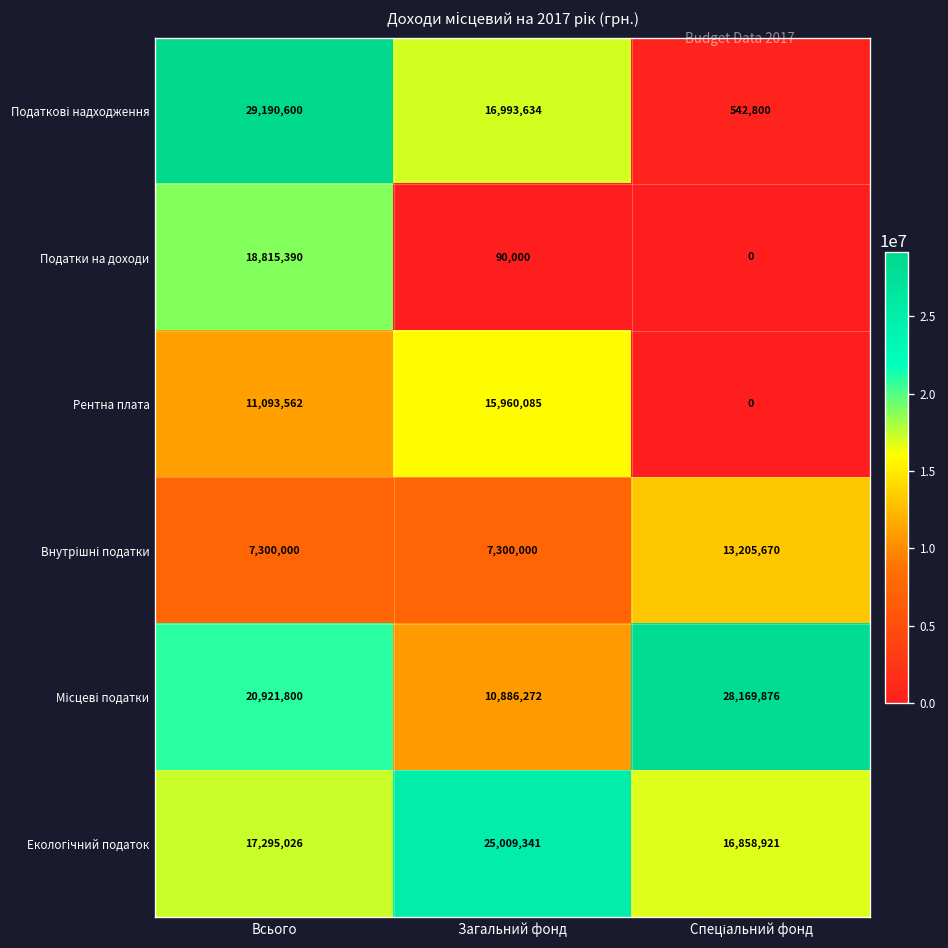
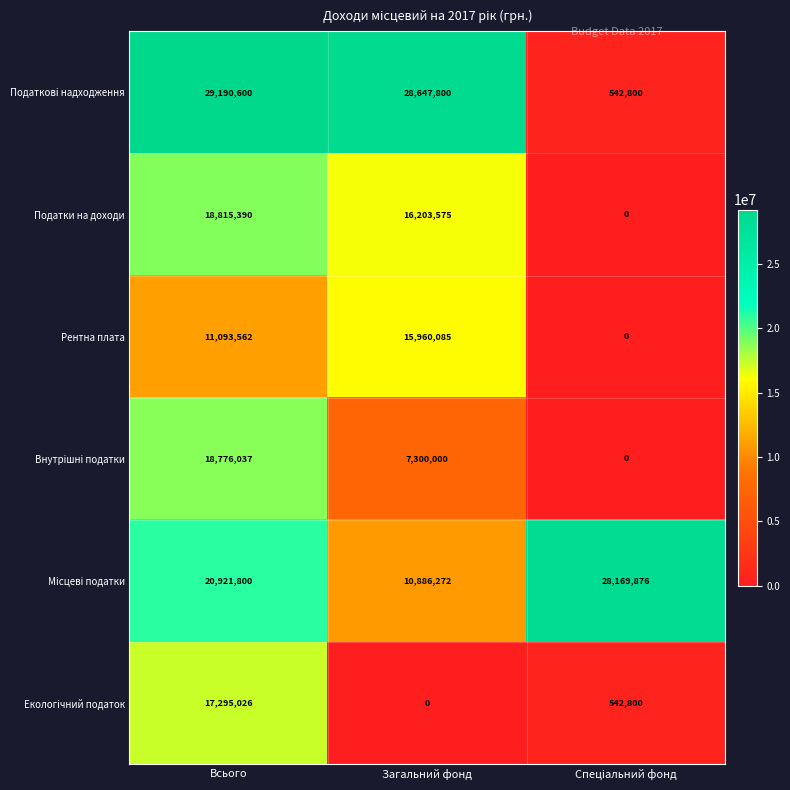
  {
    "Податкові надходження": {
      "Всього": "29,190,600",
-     "Загальний фонд": "16,993,634",
+     "Загальний фонд": "28,647,800",
      "Спеціальний фонд": "542,800"
    },
    "Податки на доходи": {
      "Всього": "18,815,390",
-     "Загальний фонд": "90,000",
+     "Загальний фонд": "16,203,575",
      "Спеціальний фонд": "0"
    },
    "Рентна плата": {
      "Всього": "11,093,562",
      "Загальний фонд": "15,960,085",
      "Спеціальний фонд": "0"
    },
    "Внутрішні податки": {
-     "Всього": "7,300,000",
+     "Всього": "18,776,037",
      "Загальний фонд": "7,300,000",
-     "Спеціальний фонд": "13,205,670"
+     "Спеціальний фонд": "0"
    },
    "Місцеві податки": {
      "Всього": "20,921,800",
      "Загальний фонд": "10,886,272",
      "Спеціальний фонд": "28,169,876"
    },
    "Екологічний податок": {
      "Всього": "17,295,026",
-     "Загальний фонд": "25,009,341",
-     "Спеціальний фонд": "16,858,921"
+     "Загальний фонд": "0",
+     "Спеціальний фонд": "542,800"
    }
  }
